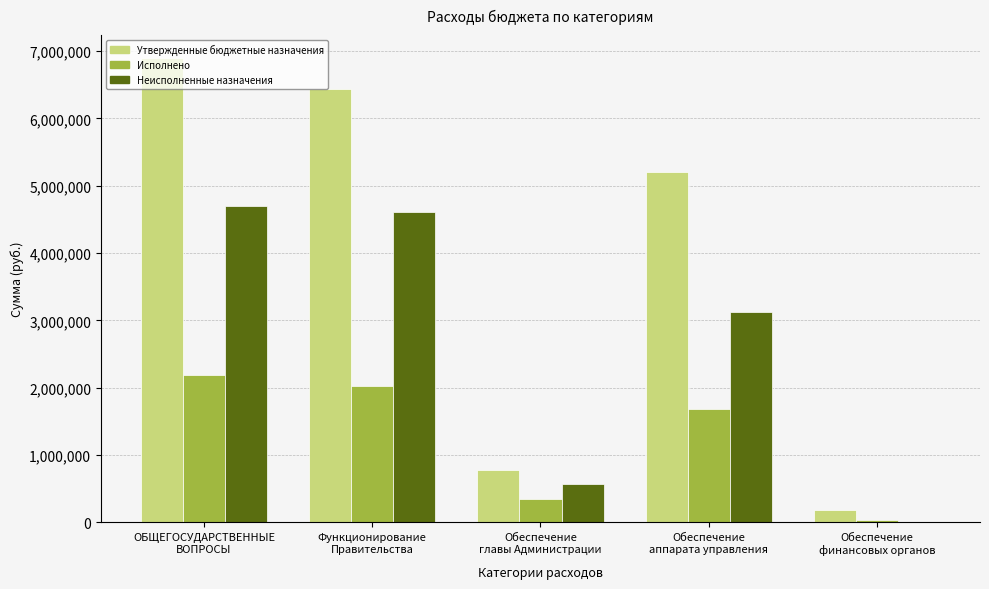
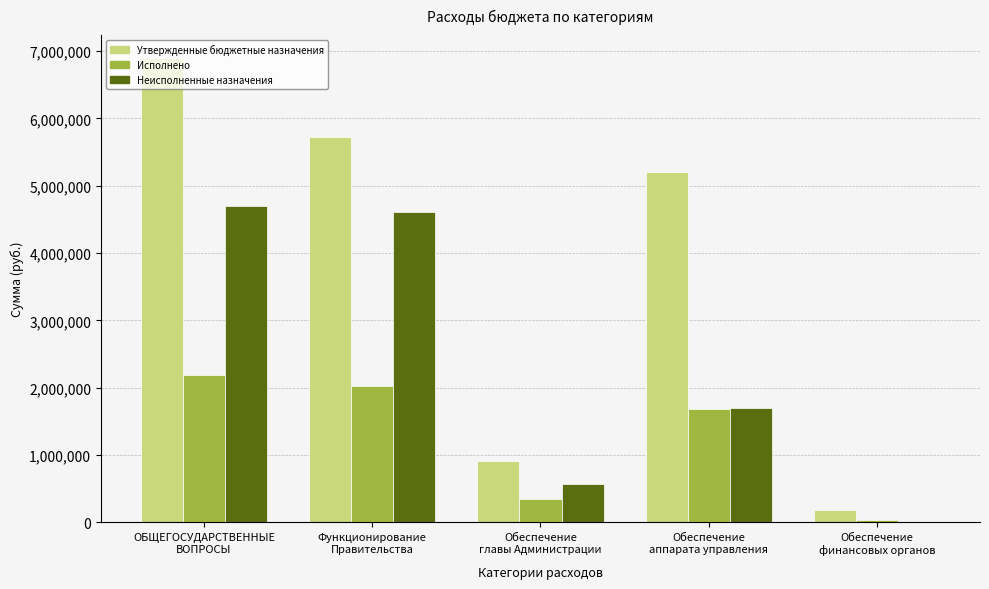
  {
    "Утвержденные бюджетные назначения": {
-     "Функционирование Правительства": "6,400,000",
-     "Обеспечение главы Администрации": "800,000",
+     "Функционирование Правительства": "5,700,000",
+     "Обеспечение главы Администрации": "900,000",
      "Обеспечение аппарата управления": "5,200,000",
      "Обеспечение финансовых органов": "200,000"
    },
    "Исполнено": {
      "ОБЩЕГОСУДАРСТВЕННЫЕ ВОПРОСЫ": "2,200,000",
      "Функционирование Правительства": "2,000,000",
      "Обеспечение главы Администрации": "300,000",
      "Обеспечение аппарата управления": "1,700,000"
    },
    "Неисполненные назначения": {
      "ОБЩЕГОСУДАРСТВЕННЫЕ ВОПРОСЫ": "4,700,000",
      "Функционирование Правительства": "4,600,000",
      "Обеспечение главы Администрации": "600,000",
-     "Обеспечение аппарата управления": "3,100,000",
+     "Обеспечение аппарата управления": "1,700,000",
      "Обеспечение финансовых органов": "0"
    }
  }
